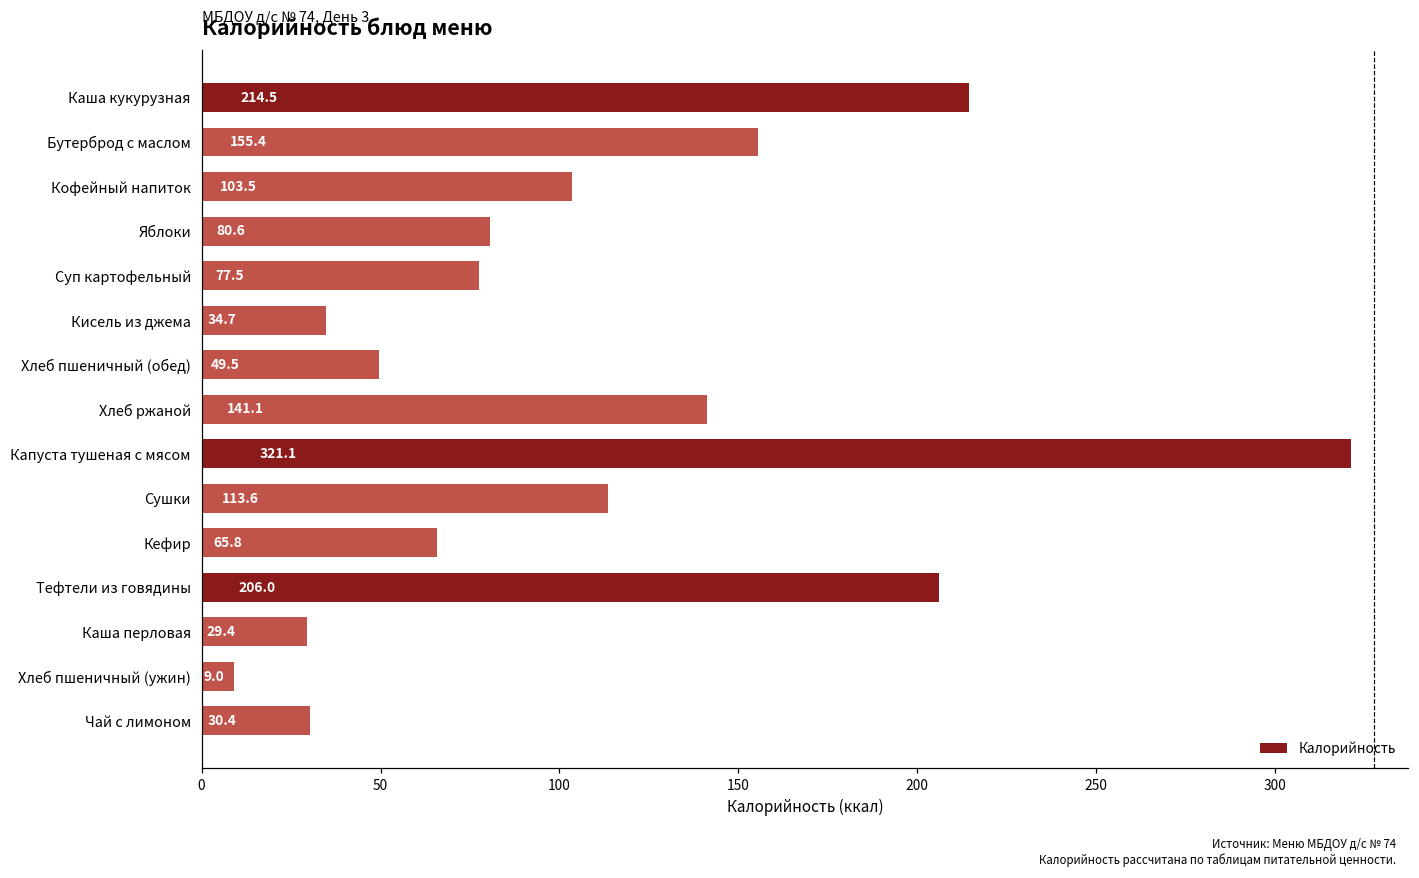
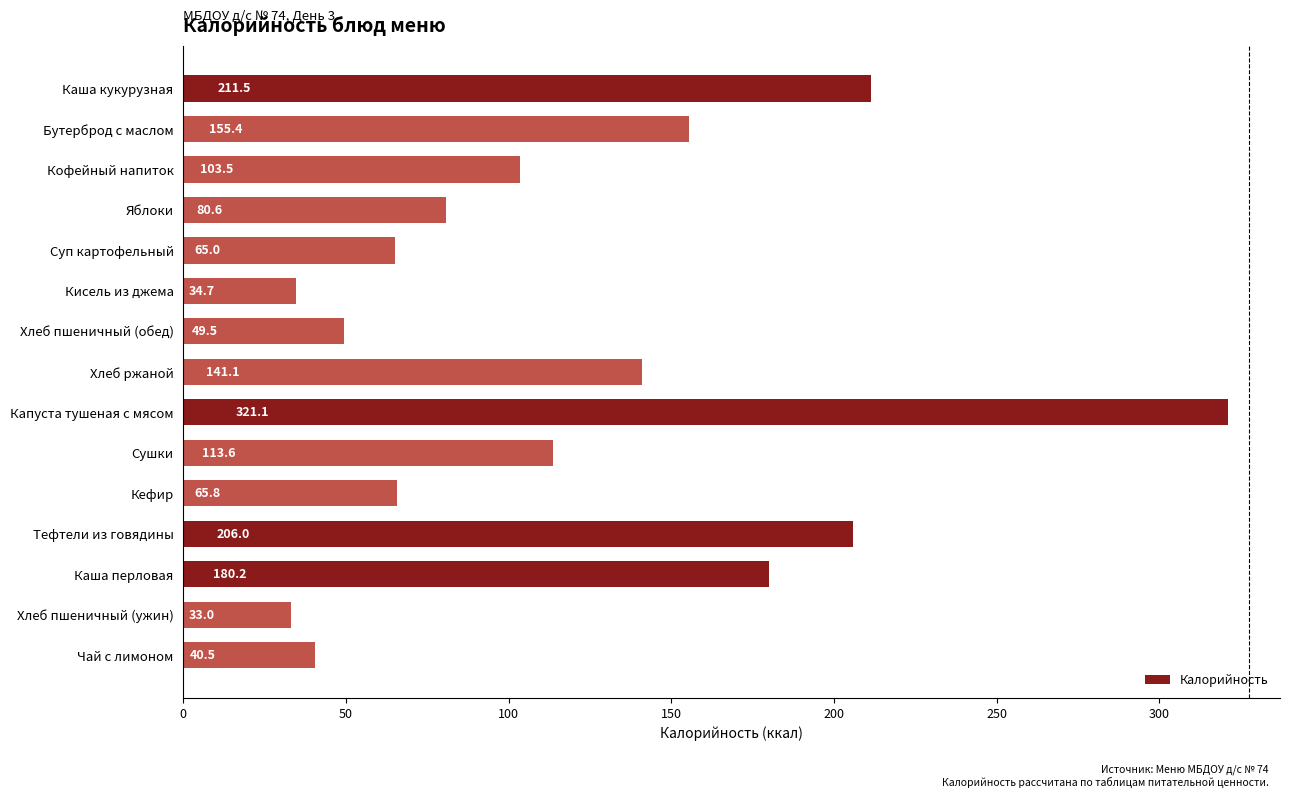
  {
-   "Каша кукурузная": 214.5,
+   "Каша кукурузная": 211.5,
    "Бутерброд с маслом": 155.4,
    "Кофейный напиток": 103.5,
    "Яблоки": 80.6,
-   "Суп картофельный": 77.5,
+   "Суп картофельный": 65.0,
    "Кисель из джема": 34.7,
    "Хлеб пшеничный (обед)": 49.5,
    "Хлеб ржаной": 141.1,
    "Капуста тушеная с мясом": 321.1,
    "Сушки": 113.6,
    "Кефир": 65.8,
    "Тефтели из говядины": 206.0,
-   "Каша перловая": 29.4,
-   "Хлеб пшеничный (ужин)": 9.0,
-   "Чай с лимоном": 30.4
+   "Каша перловая": 180.2,
+   "Хлеб пшеничный (ужин)": 33.0,
+   "Чай с лимоном": 40.5
  }
